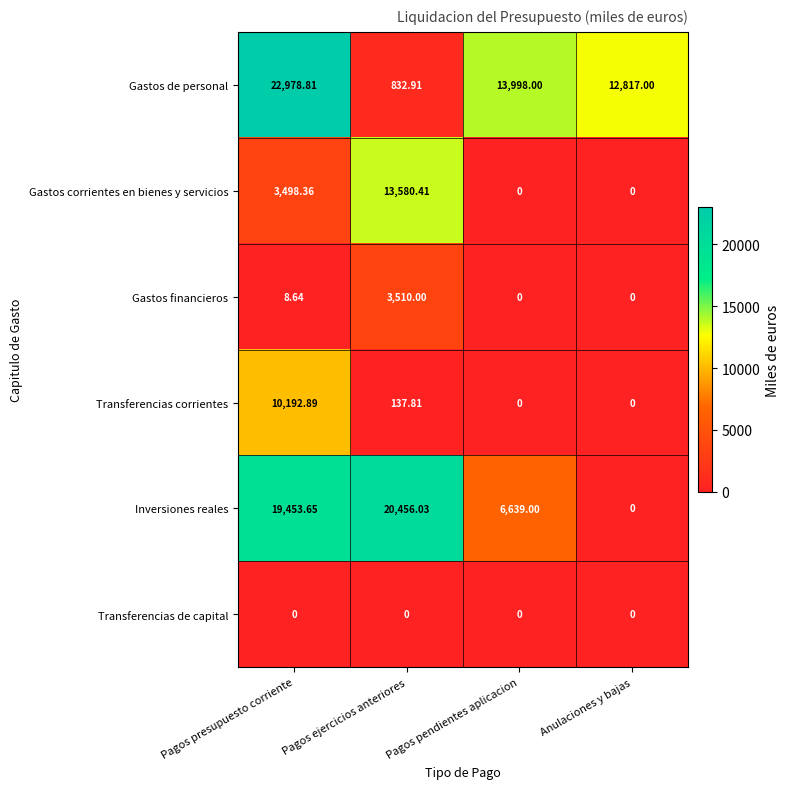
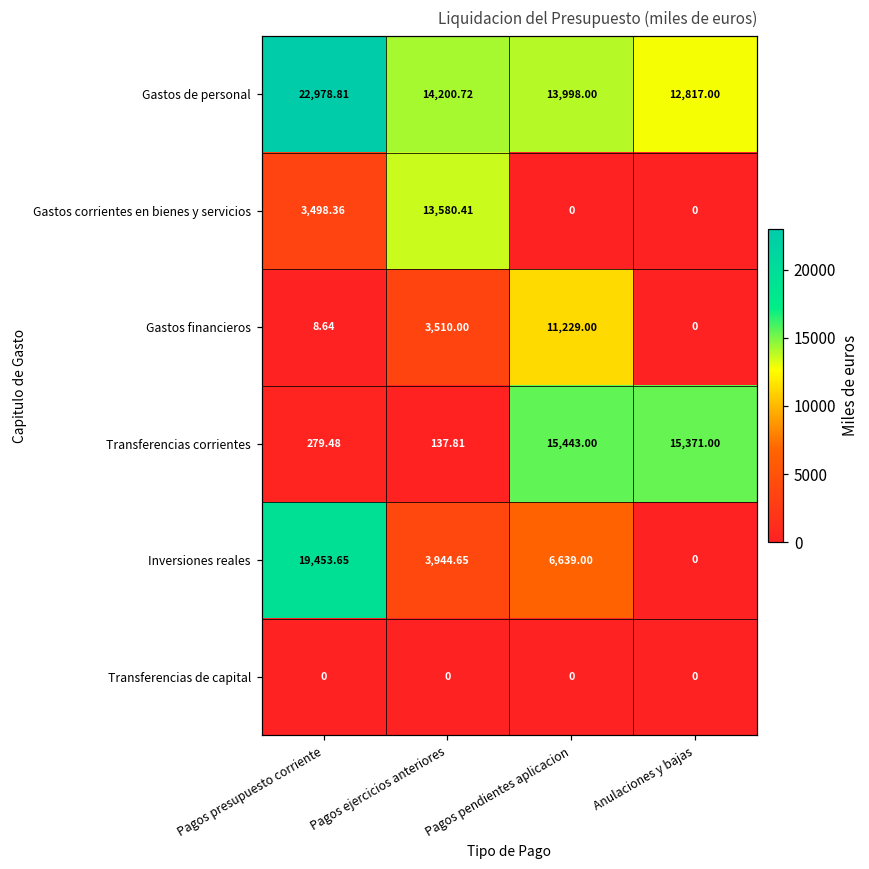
  {
    "Gastos de personal": {
      "Pagos presupuesto corriente": "22,978.81",
-     "Pagos ejercicios anteriores": "832.91",
+     "Pagos ejercicios anteriores": "14,200.72",
      "Pagos pendientes aplicacion": "13,998.00",
      "Anulaciones y bajas": "12,817.00"
    },
    "Gastos corrientes en bienes y servicios": {
      "Pagos presupuesto corriente": "3,498.36",
      "Pagos ejercicios anteriores": "13,580.41",
      "Pagos pendientes aplicacion": "0",
      "Anulaciones y bajas": "0"
    },
    "Gastos financieros": {
      "Pagos presupuesto corriente": "8.64",
      "Pagos ejercicios anteriores": "3,510.00",
-     "Pagos pendientes aplicacion": "0",
+     "Pagos pendientes aplicacion": "11,229.00",
      "Anulaciones y bajas": "0"
    },
    "Transferencias corrientes": {
-     "Pagos presupuesto corriente": "10,192.89",
+     "Pagos presupuesto corriente": "279.48",
      "Pagos ejercicios anteriores": "137.81",
-     "Pagos pendientes aplicacion": "0",
-     "Anulaciones y bajas": "0"
+     "Pagos pendientes aplicacion": "15,443.00",
+     "Anulaciones y bajas": "15,371.00"
    },
    "Inversiones reales": {
      "Pagos presupuesto corriente": "19,453.65",
-     "Pagos ejercicios anteriores": "20,456.03",
+     "Pagos ejercicios anteriores": "3,944.65",
      "Pagos pendientes aplicacion": "6,639.00",
      "Anulaciones y bajas": "0"
    },
    "Transferencias de capital": {
      "Pagos presupuesto corriente": "0",
      "Pagos ejercicios anteriores": "0",
      "Pagos pendientes aplicacion": "0",
      "Anulaciones y bajas": "0"
    }
  }
